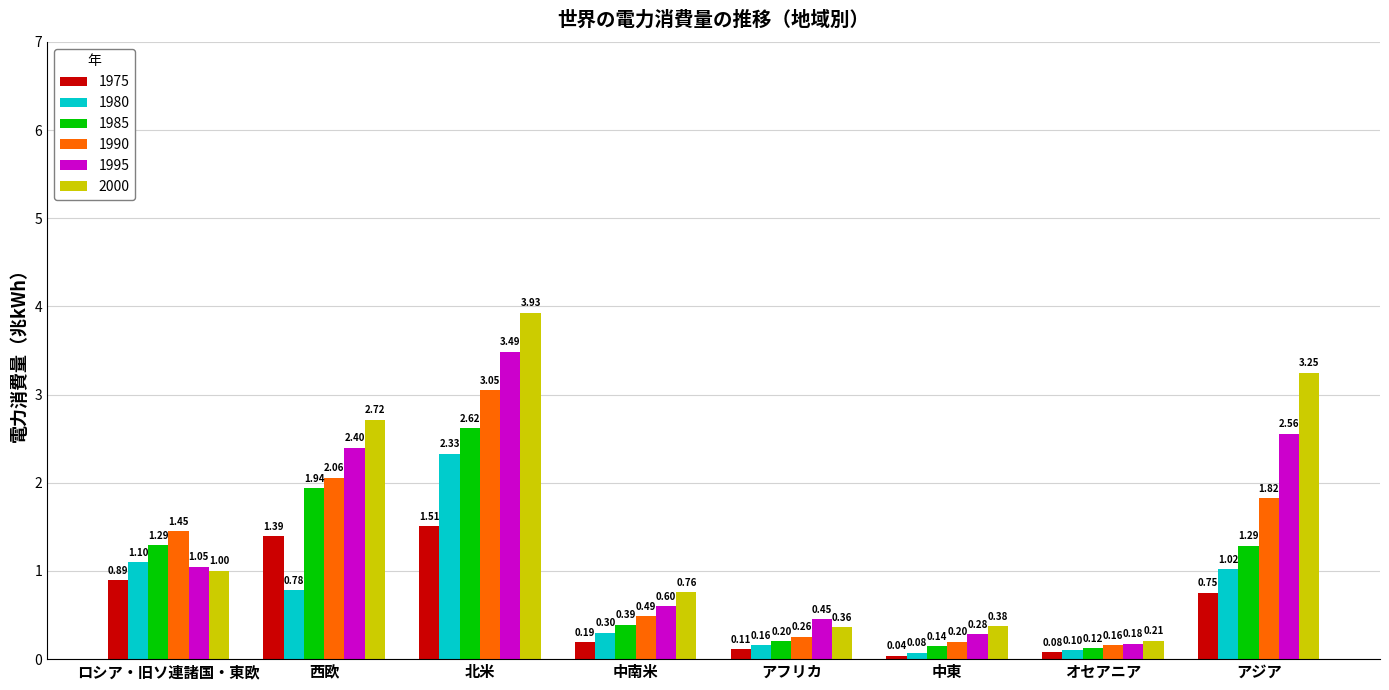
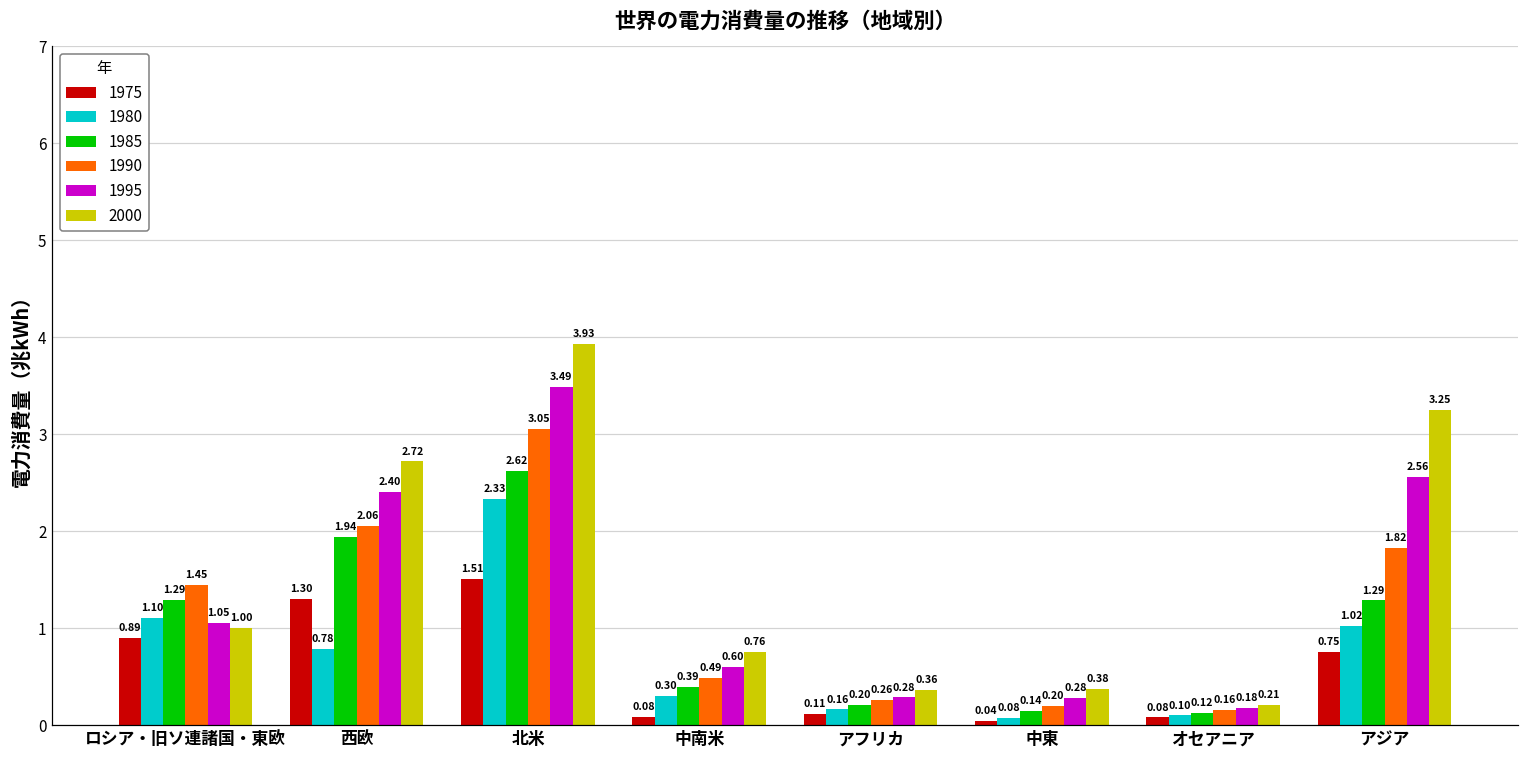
  {
    "1975": {
      "ロシア・旧ソ連諸国・東欧": 0.89,
-     "西欧": 1.39,
+     "西欧": 1.30,
      "北米": 1.51,
-     "中南米": 0.19,
+     "中南米": 0.08,
      "アフリカ": 0.11,
      "中東": 0.04,
      "オセアニア": 0.08,
      "アジア": 0.75
    },
    "1980": {
      "ロシア・旧ソ連諸国・東欧": 1.10,
      "西欧": 0.78,
      "北米": 2.33,
      "中南米": 0.30,
      "アフリカ": 0.16,
      "中東": 0.08,
      "オセアニア": 0.10,
      "アジア": 1.02
    },
    "1985": {
      "ロシア・旧ソ連諸国・東欧": 1.29,
      "西欧": 1.94,
      "北米": 2.62,
      "中南米": 0.39,
      "アフリカ": 0.20,
      "中東": 0.14,
      "オセアニア": 0.12,
      "アジア": 1.29
    },
    "1990": {
      "ロシア・旧ソ連諸国・東欧": 1.45,
      "西欧": 2.06,
      "北米": 3.05,
      "中南米": 0.49,
      "アフリカ": 0.26,
      "中東": 0.20,
      "オセアニア": 0.16,
      "アジア": 1.82
    },
    "1995": {
      "ロシア・旧ソ連諸国・東欧": 1.05,
      "西欧": 2.40,
      "北米": 3.49,
      "中南米": 0.60,
-     "アフリカ": 0.45,
+     "アフリカ": 0.28,
      "中東": 0.28,
      "オセアニア": 0.18,
      "アジア": 2.56
    },
    "2000": {
      "ロシア・旧ソ連諸国・東欧": 1.00,
      "西欧": 2.72,
      "北米": 3.93,
      "中南米": 0.76,
      "アフリカ": 0.36,
      "中東": 0.38,
      "オセアニア": 0.21,
      "アジア": 3.25
    }
  }
